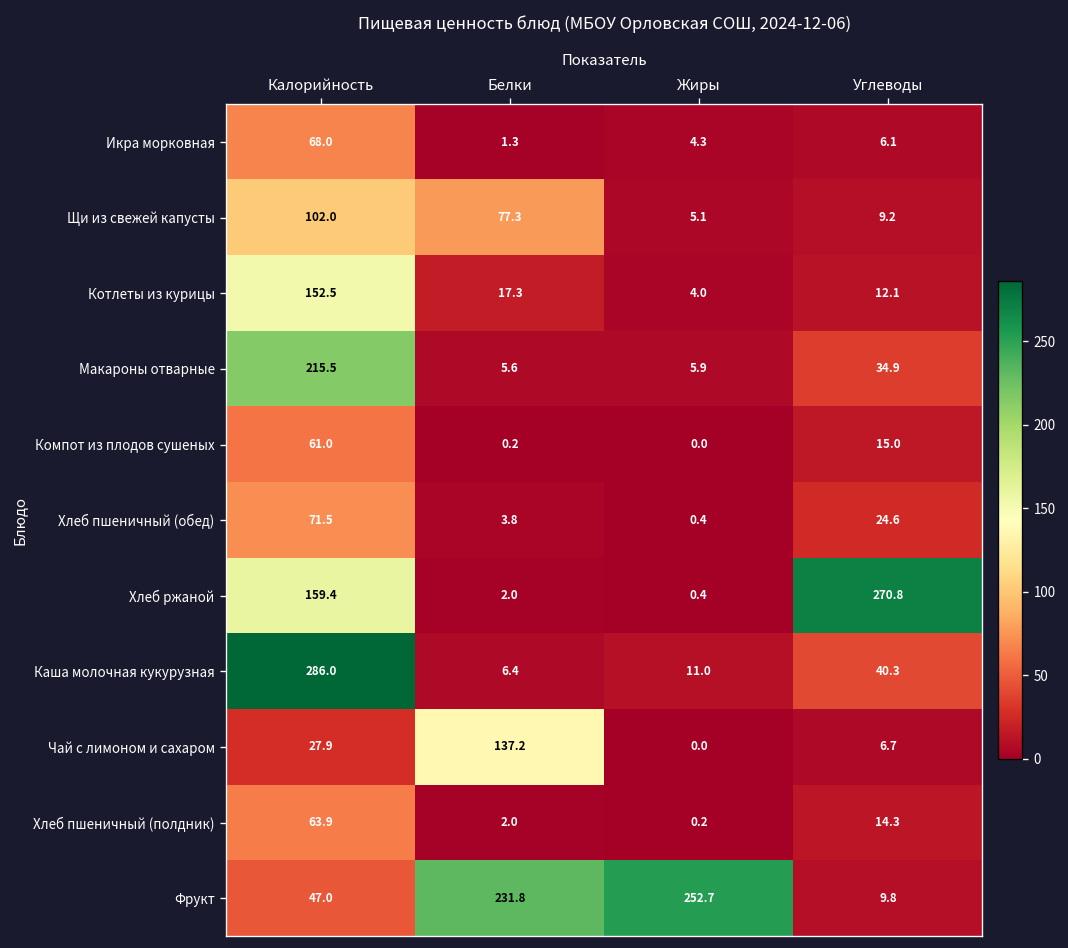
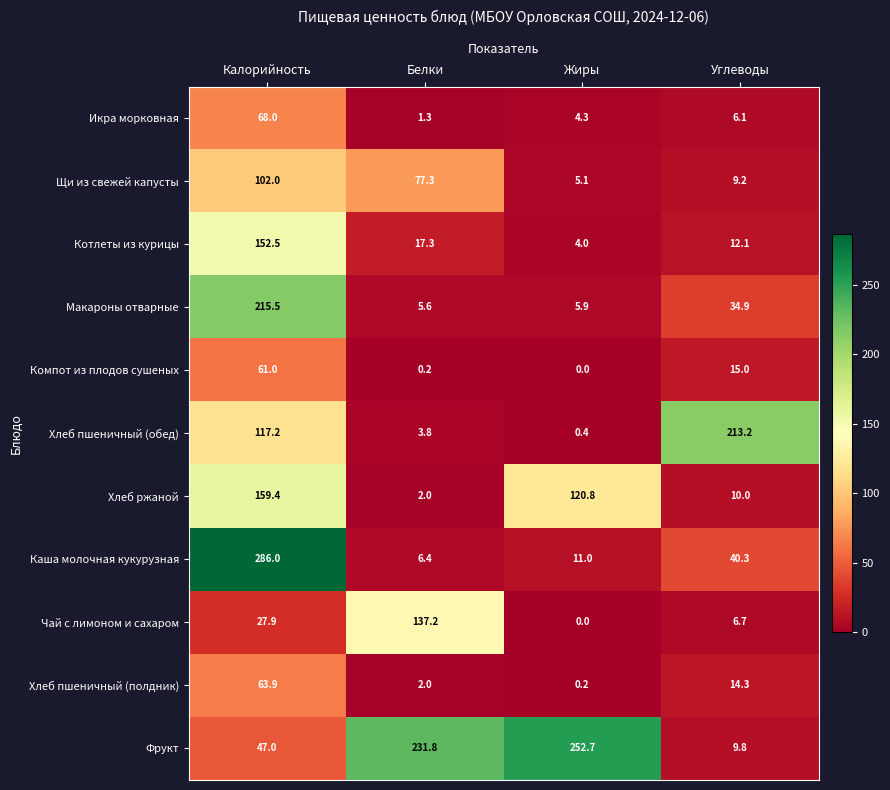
  {
    "Икра морковная": {
      "Калорийность": 68.0,
      "Белки": 1.3,
      "Жиры": 4.3,
      "Углеводы": 6.1
    },
    "Щи из свежей капусты": {
      "Калорийность": 102.0,
      "Белки": 77.3,
      "Жиры": 5.1,
      "Углеводы": 9.2
    },
    "Котлеты из курицы": {
      "Калорийность": 152.5,
      "Белки": 17.3,
      "Жиры": 4.0,
      "Углеводы": 12.1
    },
    "Макароны отварные": {
      "Калорийность": 215.5,
      "Белки": 5.6,
      "Жиры": 5.9,
      "Углеводы": 34.9
    },
    "Компот из плодов сушеных": {
      "Калорийность": 61.0,
      "Белки": 0.2,
      "Жиры": 0.0,
      "Углеводы": 15.0
    },
    "Хлеб пшеничный (обед)": {
-     "Калорийность": 71.5,
+     "Калорийность": 117.2,
      "Белки": 3.8,
      "Жиры": 0.4,
-     "Углеводы": 24.6
+     "Углеводы": 213.2
    },
    "Хлеб ржаной": {
      "Калорийность": 159.4,
      "Белки": 2.0,
-     "Жиры": 0.4,
-     "Углеводы": 270.8
+     "Жиры": 120.8,
+     "Углеводы": 10.0
    },
    "Каша молочная кукурузная": {
      "Калорийность": 286.0,
      "Белки": 6.4,
      "Жиры": 11.0,
      "Углеводы": 40.3
    },
    "Чай с лимоном и сахаром": {
      "Калорийность": 27.9,
      "Белки": 137.2,
      "Жиры": 0.0,
      "Углеводы": 6.7
    },
    "Хлеб пшеничный (полдник)": {
      "Калорийность": 63.9,
      "Белки": 2.0,
      "Жиры": 0.2,
      "Углеводы": 14.3
    },
    "Фрукт": {
      "Калорийность": 47.0,
      "Белки": 231.8,
      "Жиры": 252.7,
      "Углеводы": 9.8
    }
  }
